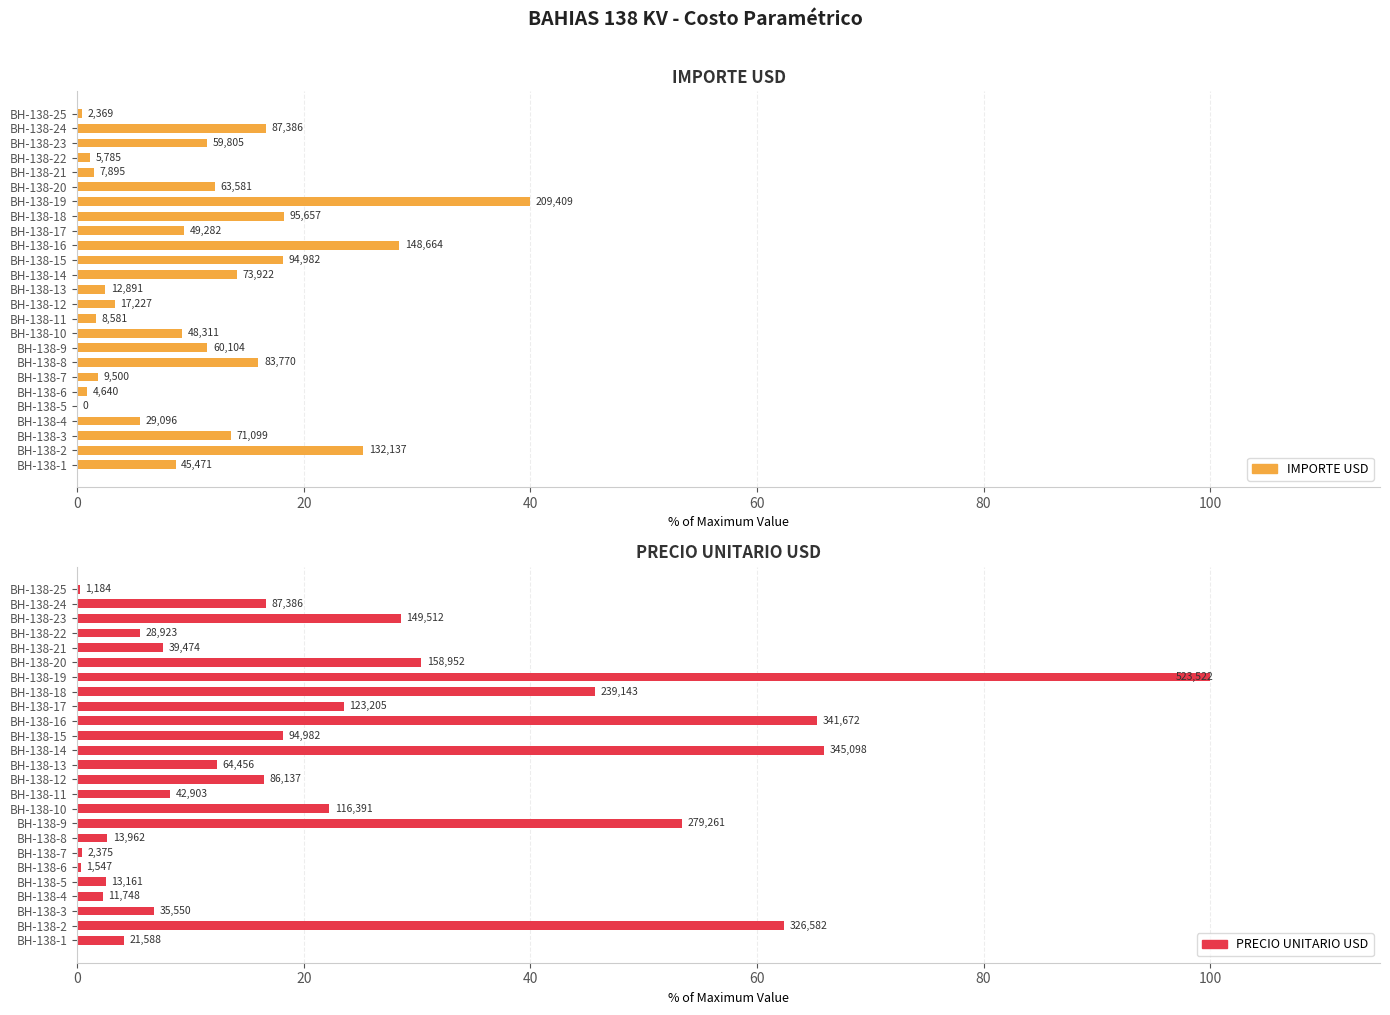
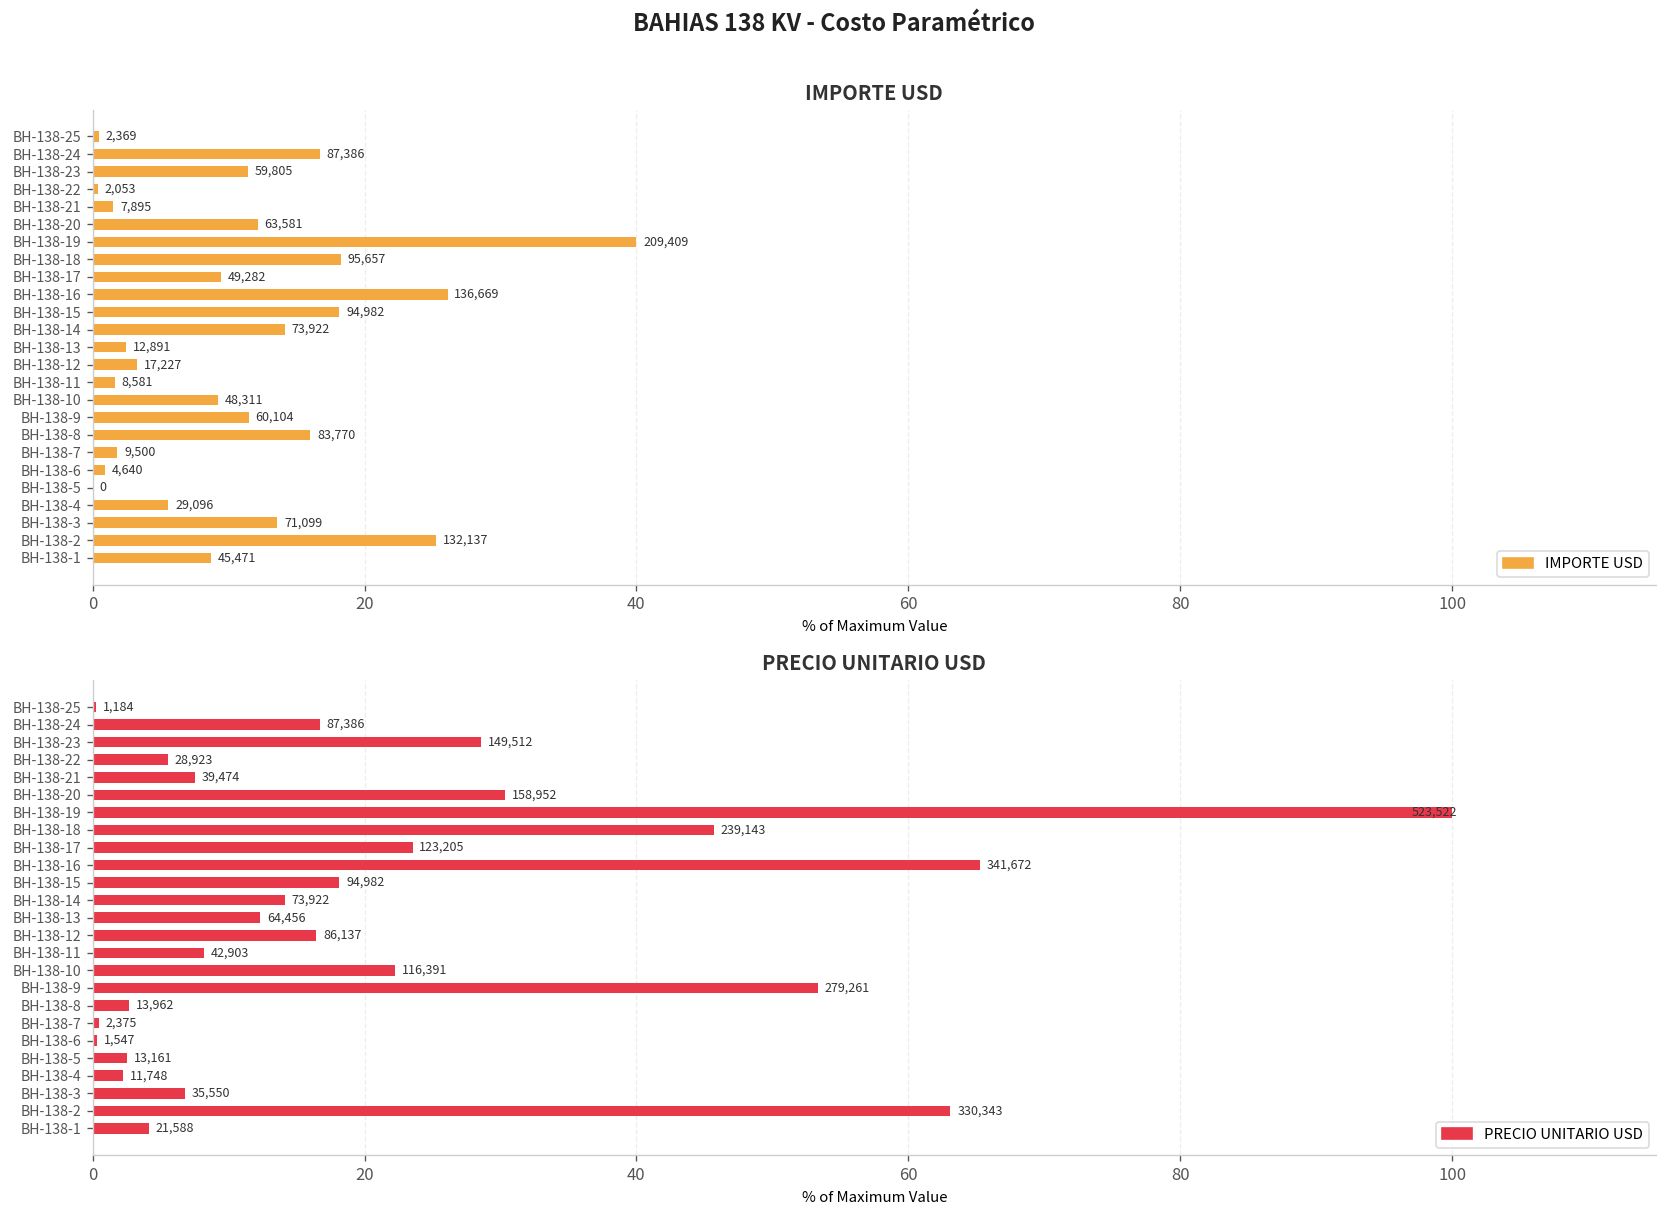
  {
    "IMPORTE USD": {
-     "BH-138-22": "5,785",
-     "BH-138-16": "148,664",
+     "BH-138-22": "2,053",
+     "BH-138-16": "136,669",
      "BH-138-5": "0"
    },
    "PRECIO UNITARIO USD": {
-     "BH-138-14": "345,098",
-     "BH-138-2": "326,582"
+     "BH-138-14": "73,922",
+     "BH-138-2": "330,343"
    }
  }
